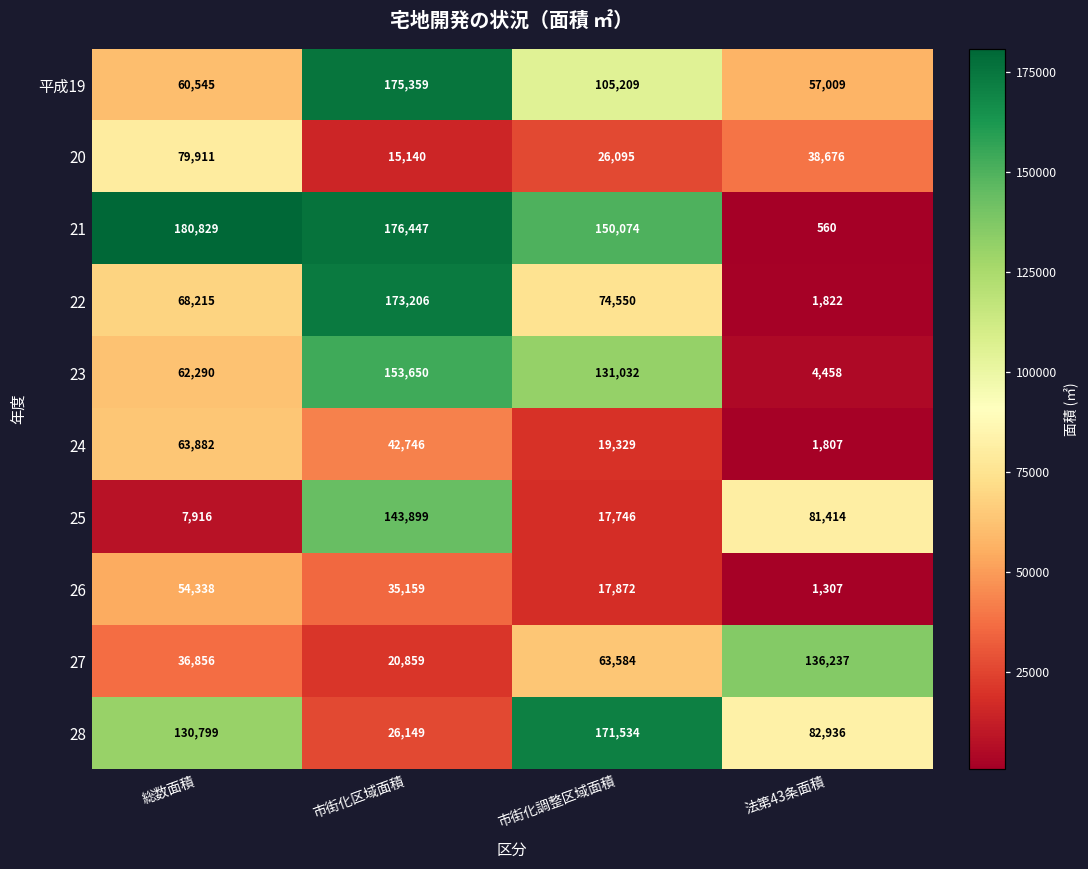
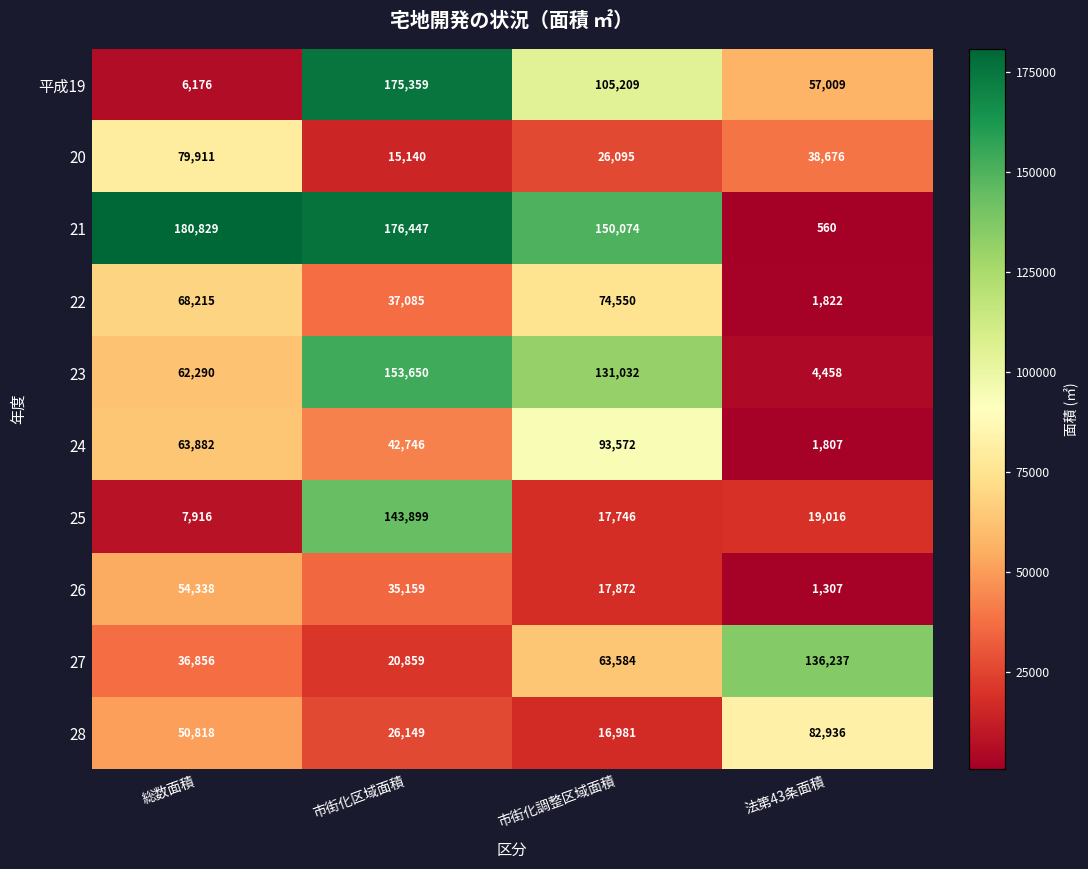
  {
    "平成19": {
-     "総数面積": "60,545",
+     "総数面積": "6,176",
      "市街化区域面積": "175,359",
      "市街化調整区域面積": "105,209",
      "法第43条面積": "57,009"
    },
    "20": {
      "総数面積": "79,911",
      "市街化区域面積": "15,140",
      "市街化調整区域面積": "26,095",
      "法第43条面積": "38,676"
    },
    "21": {
      "総数面積": "180,829",
      "市街化区域面積": "176,447",
      "市街化調整区域面積": "150,074",
      "法第43条面積": "560"
    },
    "22": {
      "総数面積": "68,215",
-     "市街化区域面積": "173,206",
+     "市街化区域面積": "37,085",
      "市街化調整区域面積": "74,550",
      "法第43条面積": "1,822"
    },
    "23": {
      "総数面積": "62,290",
      "市街化区域面積": "153,650",
      "市街化調整区域面積": "131,032",
      "法第43条面積": "4,458"
    },
    "24": {
      "総数面積": "63,882",
      "市街化区域面積": "42,746",
-     "市街化調整区域面積": "19,329",
+     "市街化調整区域面積": "93,572",
      "法第43条面積": "1,807"
    },
    "25": {
      "総数面積": "7,916",
      "市街化区域面積": "143,899",
      "市街化調整区域面積": "17,746",
-     "法第43条面積": "81,414"
+     "法第43条面積": "19,016"
    },
    "26": {
      "総数面積": "54,338",
      "市街化区域面積": "35,159",
      "市街化調整区域面積": "17,872",
      "法第43条面積": "1,307"
    },
    "27": {
      "総数面積": "36,856",
      "市街化区域面積": "20,859",
      "市街化調整区域面積": "63,584",
      "法第43条面積": "136,237"
    },
    "28": {
-     "総数面積": "130,799",
+     "総数面積": "50,818",
      "市街化区域面積": "26,149",
-     "市街化調整区域面積": "171,534",
+     "市街化調整区域面積": "16,981",
      "法第43条面積": "82,936"
    }
  }
